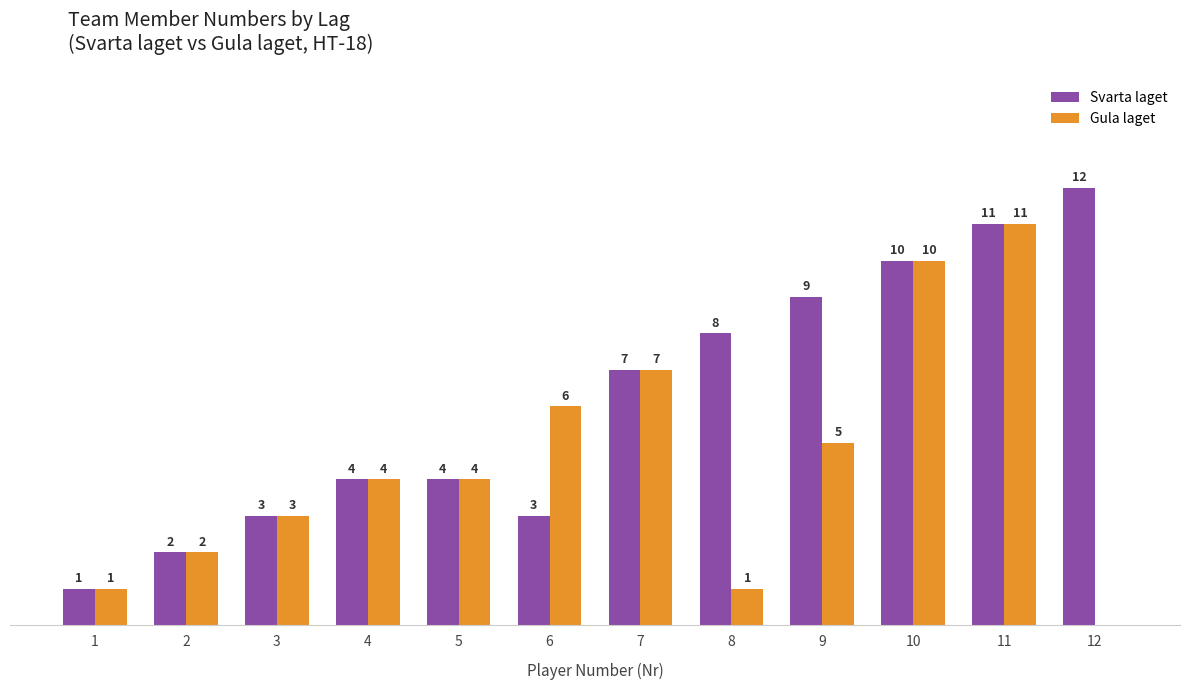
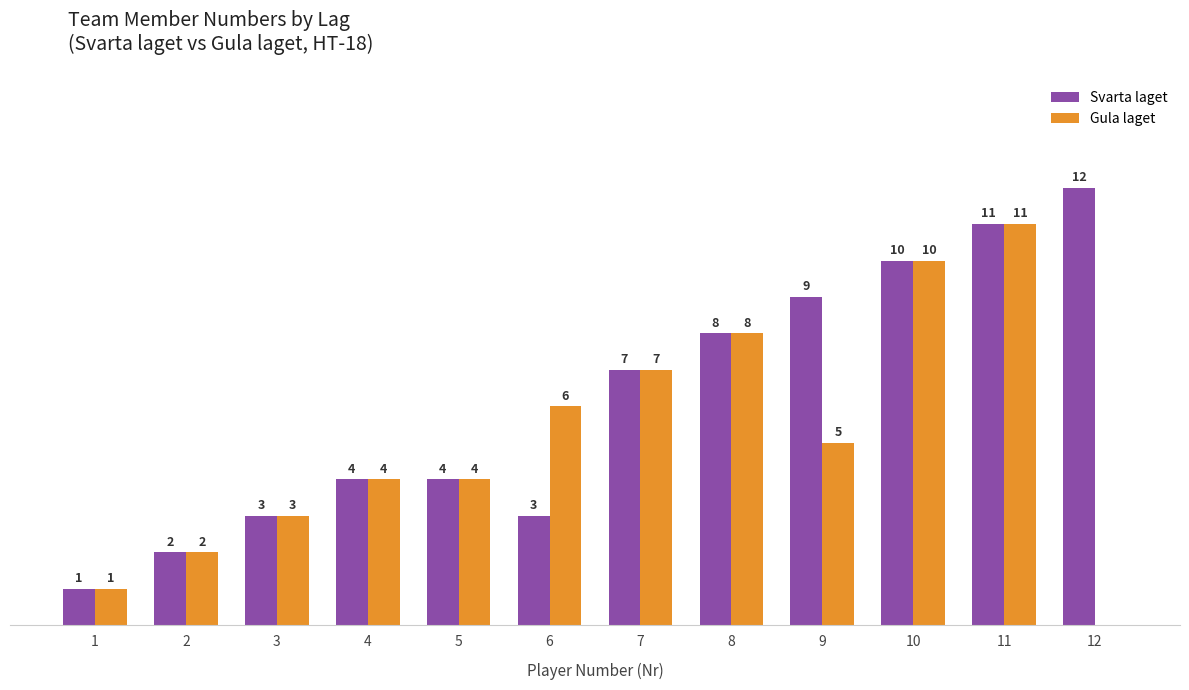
  {
    "Svarta laget": {
      "1": 1,
      "2": 2,
      "3": 3,
      "4": 4,
      "5": 4,
      "6": 3,
      "7": 7,
      "8": 8,
      "9": 9,
      "10": 10,
      "11": 11,
      "12": 12
    },
    "Gula laget": {
      "1": 1,
      "2": 2,
      "3": 3,
      "4": 4,
      "5": 4,
      "6": 6,
      "7": 7,
-     "8": 1,
+     "8": 8,
      "9": 5,
      "10": 10,
      "11": 11
    }
  }
